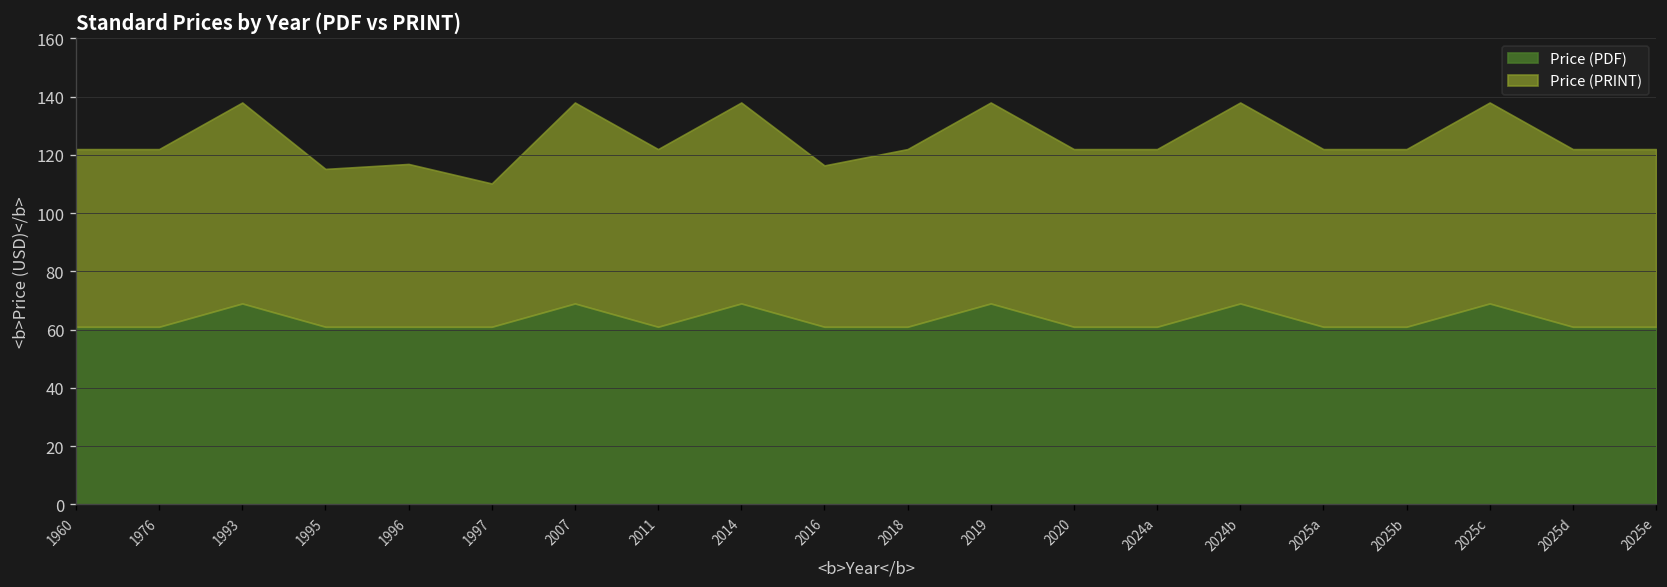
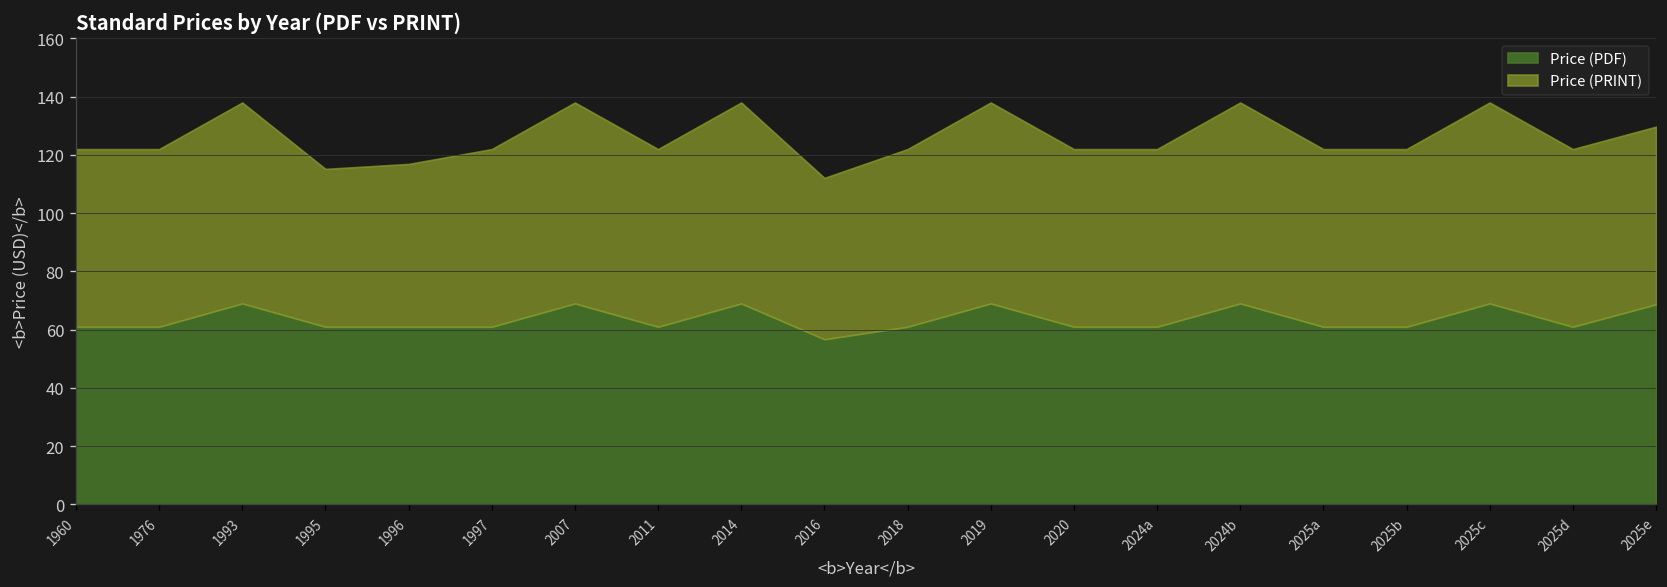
  {
    "Price (PDF)": {
      "1960": 61,
      "1976": 61,
      "1993": 69,
      "1995": 61,
      "1996": 61,
      "1997": 61,
      "2007": 69,
      "2011": 61,
      "2014": 69,
-     "2016": 61,
+     "2016": 57,
      "2018": 61,
      "2019": 69,
      "2020": 61,
      "2024a": 61,
      "2024b": 69,
      "2025a": 61,
      "2025b": 61,
      "2025c": 69,
      "2025d": 61,
-     "2025e": 61
+     "2025e": 69
    },
    "Price (PRINT)": {
      "1960": 61,
      "1976": 61,
      "1993": 69,
      "1995": 54,
      "1996": 56,
-     "1997": 49,
+     "1997": 61,
      "2007": 69,
      "2011": 61,
      "2014": 69,
      "2016": 55,
      "2018": 61,
      "2019": 69,
      "2020": 61,
      "2024a": 61,
      "2024b": 69,
      "2025a": 61,
      "2025b": 61,
      "2025c": 69,
      "2025d": 61,
      "2025e": 61
    }
  }
